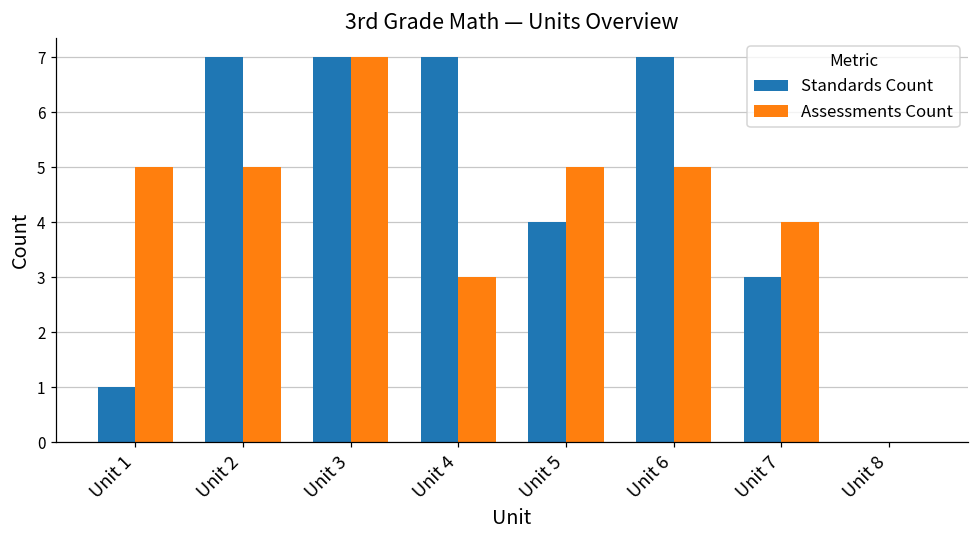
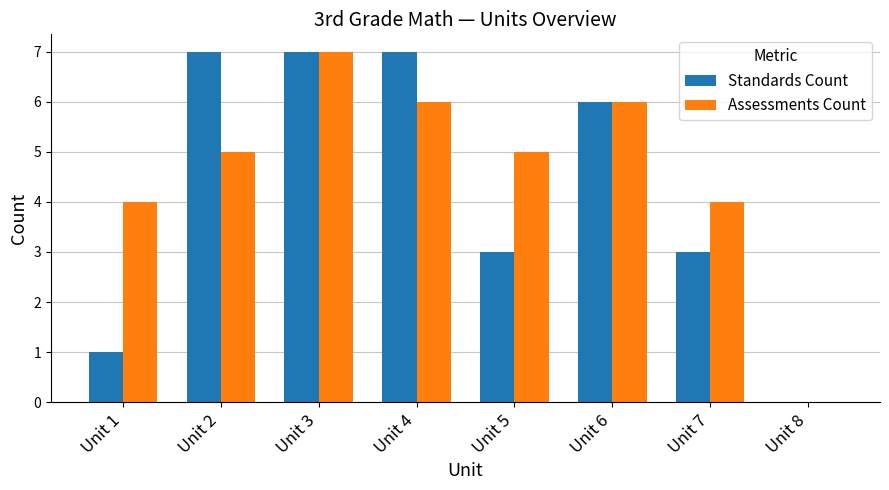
  {
    "Standards Count": {
      "Unit 1": 1,
      "Unit 2": 7,
      "Unit 3": 7,
      "Unit 4": 7,
-     "Unit 5": 4,
-     "Unit 6": 7,
+     "Unit 5": 3,
+     "Unit 6": 6,
      "Unit 7": 3,
      "Unit 8": 0
    },
    "Assessments Count": {
-     "Unit 1": 5,
+     "Unit 1": 4,
      "Unit 2": 5,
      "Unit 3": 7,
-     "Unit 4": 3,
+     "Unit 4": 6,
      "Unit 5": 5,
-     "Unit 6": 5,
+     "Unit 6": 6,
      "Unit 7": 4,
      "Unit 8": 0
    }
  }
